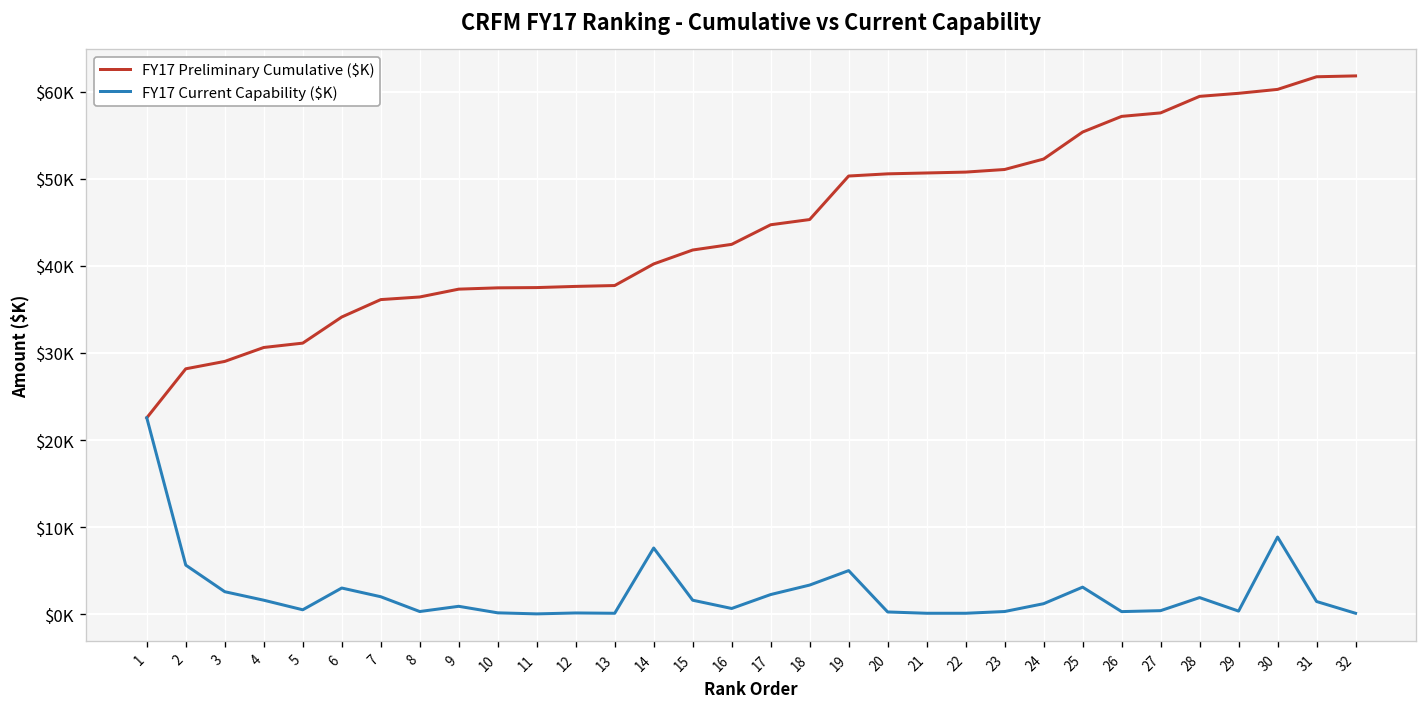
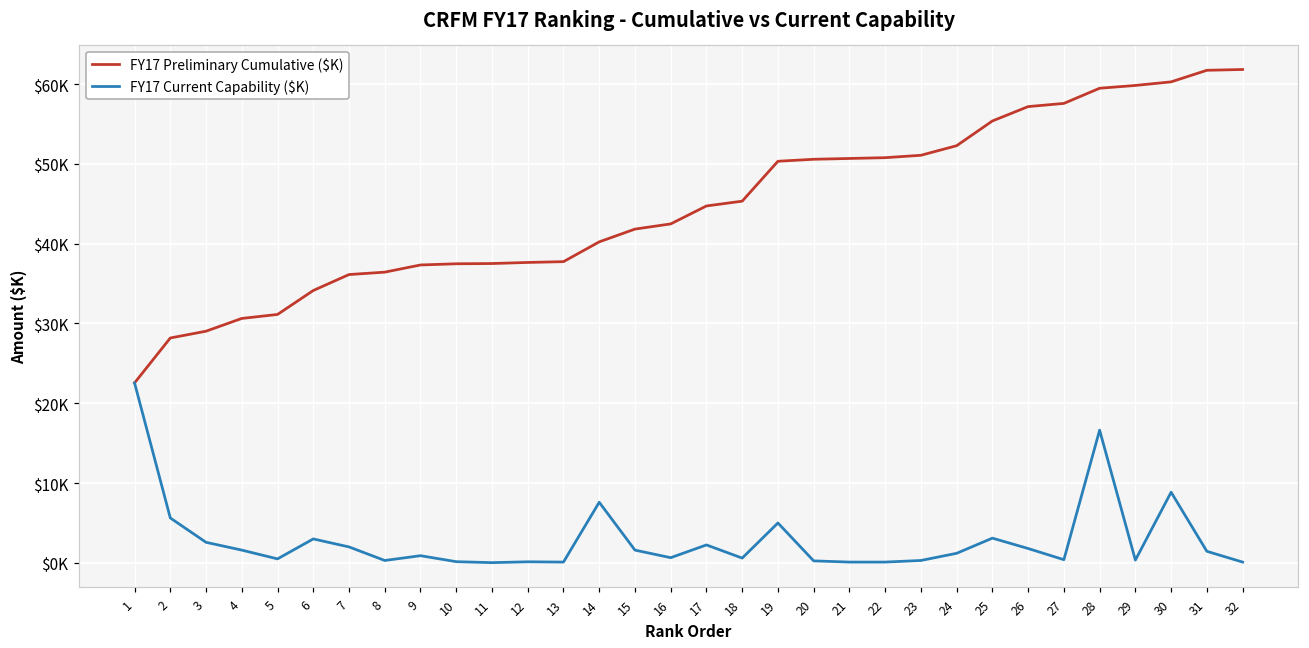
  {
    "FY17 Preliminary Cumulative ($K)": {
      "2": "$28000",
      "3": "$29000",
      "4": "$31000",
      "5": "$31000",
      "6": "$34000",
      "7": "$36000",
      "8": "$36000",
      "9": "$37000",
      "10": "$37000",
      "11": "$38000",
      "12": "$38000",
      "13": "$38000",
      "14": "$40000",
      "15": "$42000",
      "16": "$42000",
      "17": "$45000",
      "18": "$45000",
      "19": "$50000",
      "20": "$51000",
      "21": "$51000",
      "22": "$51000",
      "23": "$51000",
      "24": "$52000",
      "25": "$55000",
      "26": "$57000",
      "27": "$58000",
      "28": "$59000",
      "29": "$60000",
      "30": "$60000",
      "31": "$62000",
      "32": "$62000"
    },
    "FY17 Current Capability ($K)": {
      "2": "$6000",
      "3": "$3000",
      "4": "$2000",
      "5": "$1000",
      "6": "$3000",
      "7": "$2000",
      "8": "$0",
      "9": "$1000",
      "10": "$0",
      "11": "$0",
      "12": "$0",
      "13": "$0",
      "14": "$8000",
      "15": "$2000",
      "16": "$1000",
      "17": "$2000",
-     "18": "$3000",
+     "18": "$1000",
      "19": "$5000",
      "20": "$0",
      "21": "$0",
      "22": "$0",
      "23": "$0",
      "24": "$1000",
      "25": "$3000",
-     "26": "$0",
+     "26": "$2000",
      "27": "$0",
-     "28": "$2000",
+     "28": "$17000",
      "29": "$0",
      "30": "$9000",
      "31": "$1000",
      "32": "$0"
    }
  }
